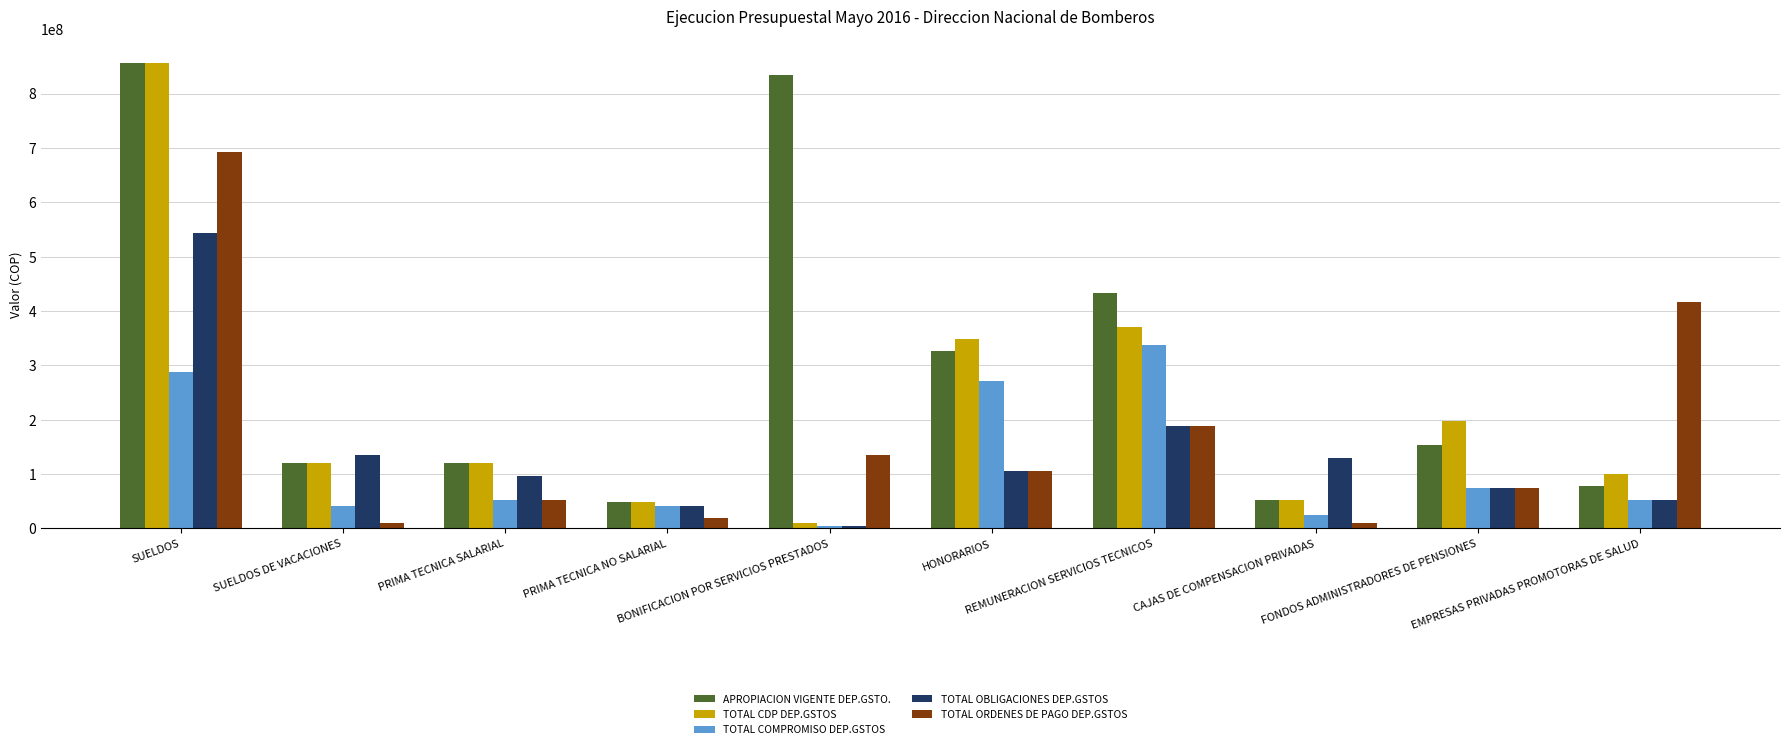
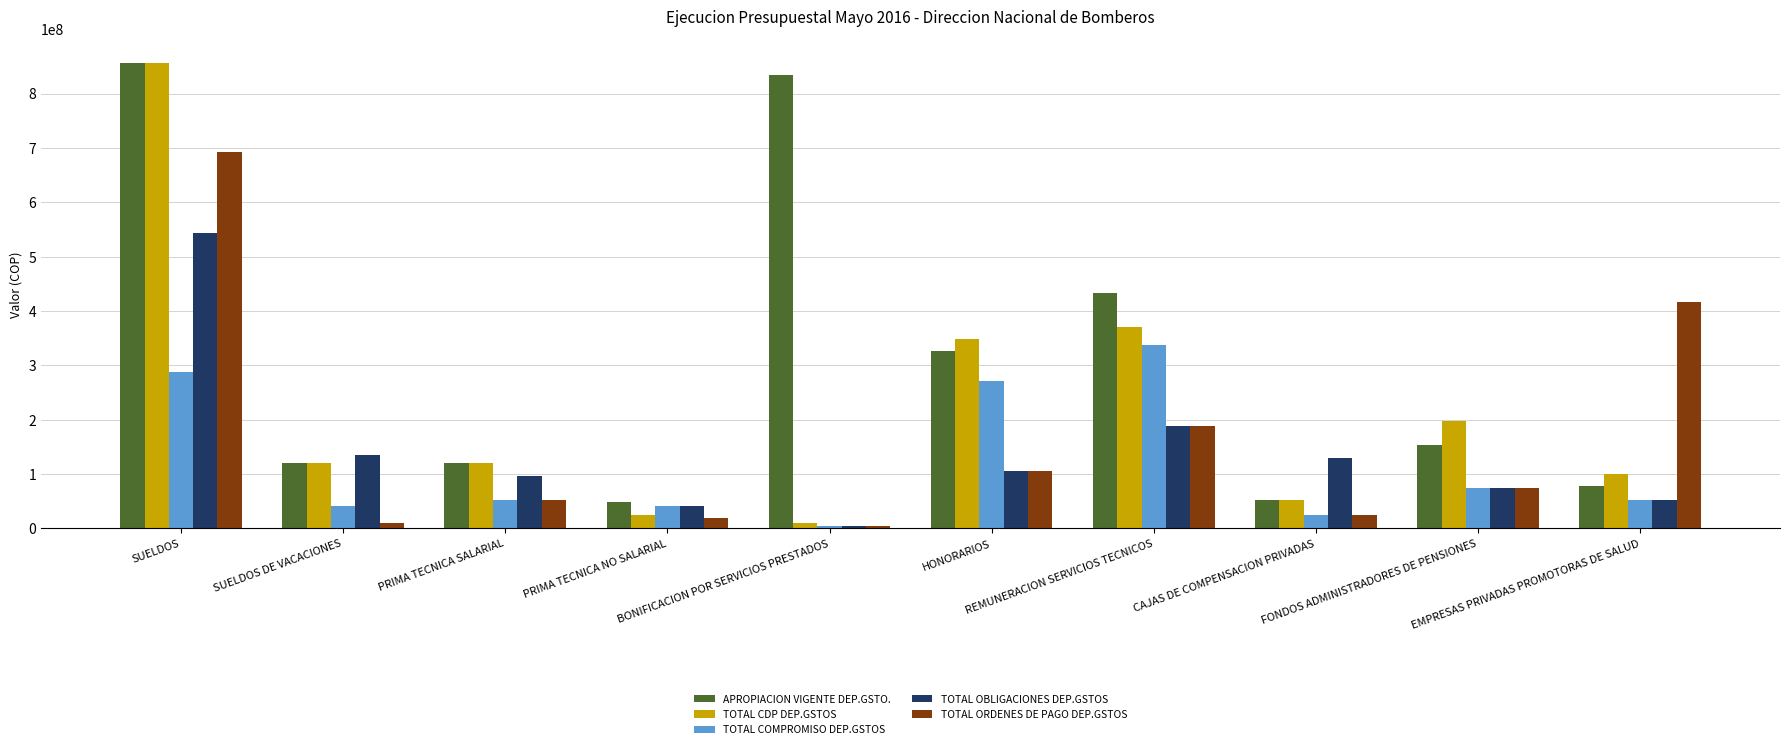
  {
    "APROPIACION VIGENTE DEP.GSTO.": {
      "SUELDOS": 860000000,
      "SUELDOS DE VACACIONES": 120000000,
      "PRIMA TECNICA SALARIAL": 120000000,
      "PRIMA TECNICA NO SALARIAL": 50000000,
      "BONIFICACION POR SERVICIOS PRESTADOS": 830000000,
      "HONORARIOS": 330000000,
      "REMUNERACION SERVICIOS TECNICOS": 430000000,
      "CAJAS DE COMPENSACION PRIVADAS": 50000000,
      "FONDOS ADMINISTRADORES DE PENSIONES": 150000000,
      "EMPRESAS PRIVADAS PROMOTORAS DE SALUD": 80000000
    },
    "TOTAL CDP DEP.GSTOS": {
      "SUELDOS": 860000000,
      "SUELDOS DE VACACIONES": 120000000,
      "PRIMA TECNICA SALARIAL": 120000000,
-     "PRIMA TECNICA NO SALARIAL": 50000000,
+     "PRIMA TECNICA NO SALARIAL": 20000000,
      "BONIFICACION POR SERVICIOS PRESTADOS": 10000000,
      "HONORARIOS": 350000000,
      "REMUNERACION SERVICIOS TECNICOS": 370000000,
      "CAJAS DE COMPENSACION PRIVADAS": 50000000,
      "FONDOS ADMINISTRADORES DE PENSIONES": 200000000,
      "EMPRESAS PRIVADAS PROMOTORAS DE SALUD": 100000000
    },
    "TOTAL COMPROMISO DEP.GSTOS": {
      "SUELDOS": 290000000,
      "SUELDOS DE VACACIONES": 40000000,
      "PRIMA TECNICA SALARIAL": 50000000,
      "PRIMA TECNICA NO SALARIAL": 40000000,
      "BONIFICACION POR SERVICIOS PRESTADOS": 0,
      "HONORARIOS": 270000000,
      "REMUNERACION SERVICIOS TECNICOS": 340000000,
      "CAJAS DE COMPENSACION PRIVADAS": 20000000,
      "FONDOS ADMINISTRADORES DE PENSIONES": 70000000,
      "EMPRESAS PRIVADAS PROMOTORAS DE SALUD": 50000000
    },
    "TOTAL OBLIGACIONES DEP.GSTOS": {
      "SUELDOS": 540000000,
      "SUELDOS DE VACACIONES": 140000000,
      "PRIMA TECNICA SALARIAL": 100000000,
      "PRIMA TECNICA NO SALARIAL": 40000000,
      "BONIFICACION POR SERVICIOS PRESTADOS": 0,
      "HONORARIOS": 110000000,
      "REMUNERACION SERVICIOS TECNICOS": 190000000,
      "CAJAS DE COMPENSACION PRIVADAS": 130000000,
      "FONDOS ADMINISTRADORES DE PENSIONES": 70000000,
      "EMPRESAS PRIVADAS PROMOTORAS DE SALUD": 50000000
    },
    "TOTAL ORDENES DE PAGO DEP.GSTOS": {
      "SUELDOS": 690000000,
      "SUELDOS DE VACACIONES": 10000000,
      "PRIMA TECNICA SALARIAL": 50000000,
      "PRIMA TECNICA NO SALARIAL": 20000000,
-     "BONIFICACION POR SERVICIOS PRESTADOS": 140000000,
+     "BONIFICACION POR SERVICIOS PRESTADOS": 0,
      "HONORARIOS": 110000000,
      "REMUNERACION SERVICIOS TECNICOS": 190000000,
-     "CAJAS DE COMPENSACION PRIVADAS": 10000000,
+     "CAJAS DE COMPENSACION PRIVADAS": 20000000,
      "FONDOS ADMINISTRADORES DE PENSIONES": 70000000,
      "EMPRESAS PRIVADAS PROMOTORAS DE SALUD": 420000000
    }
  }
